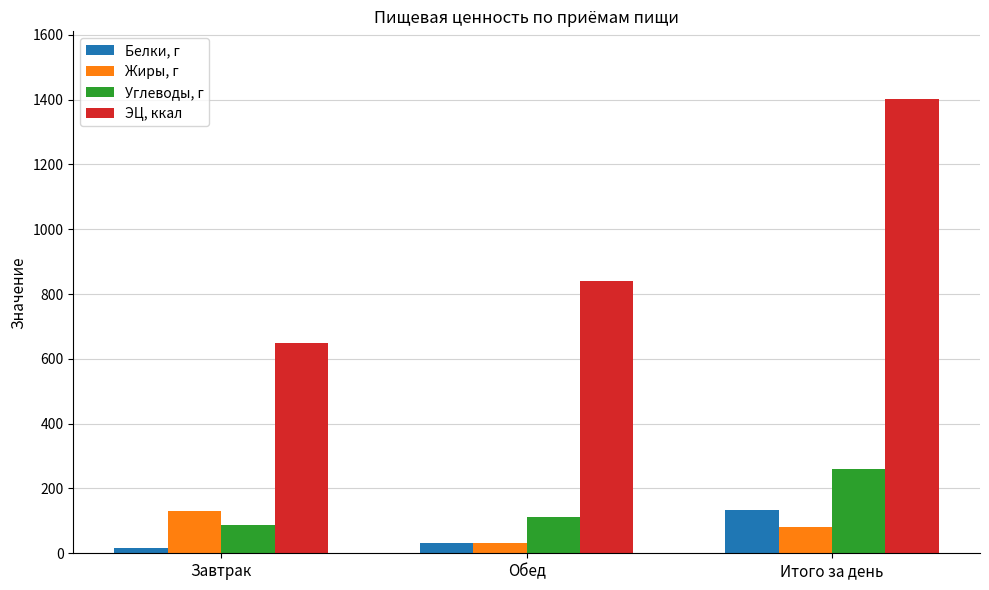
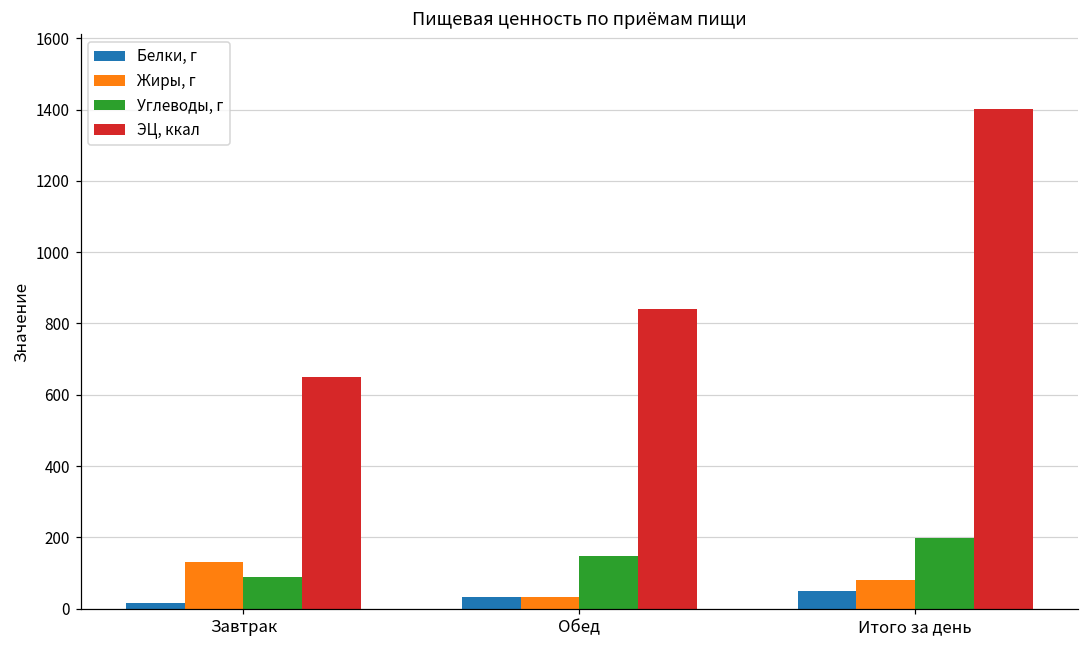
  {
    "Белки, г": {
      "Завтрак": 20,
      "Обед": 30,
-     "Итого за день": 130
+     "Итого за день": 50
    },
    "Жиры, г": {
      "Завтрак": 130,
      "Обед": 30,
      "Итого за день": 80
    },
    "Углеводы, г": {
      "Завтрак": 90,
-     "Обед": 110,
-     "Итого за день": 260
+     "Обед": 150,
+     "Итого за день": 200
    },
    "ЭЦ, ккал": {
      "Завтрак": 650,
      "Обед": 840,
      "Итого за день": 1400
    }
  }
